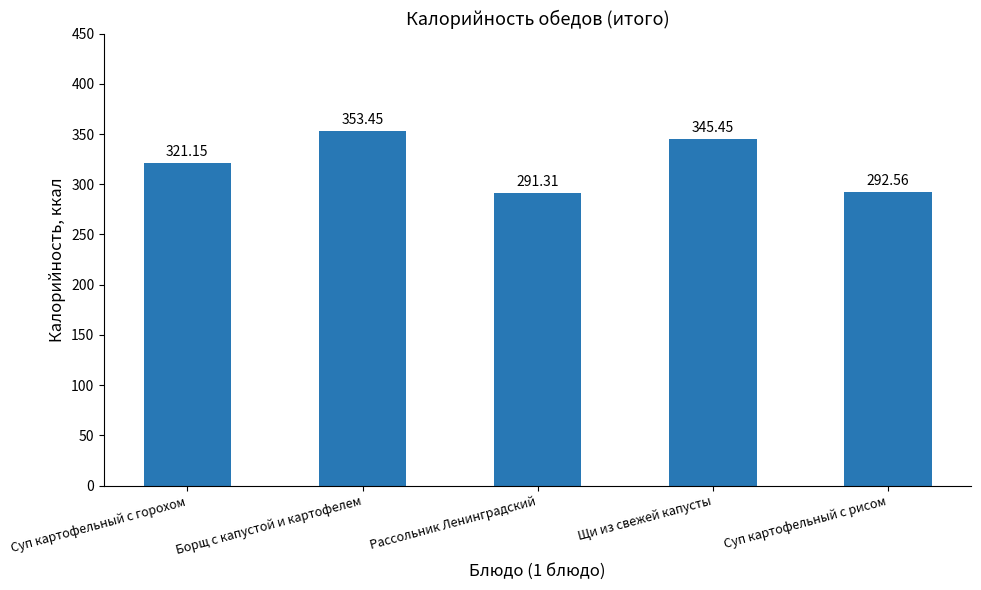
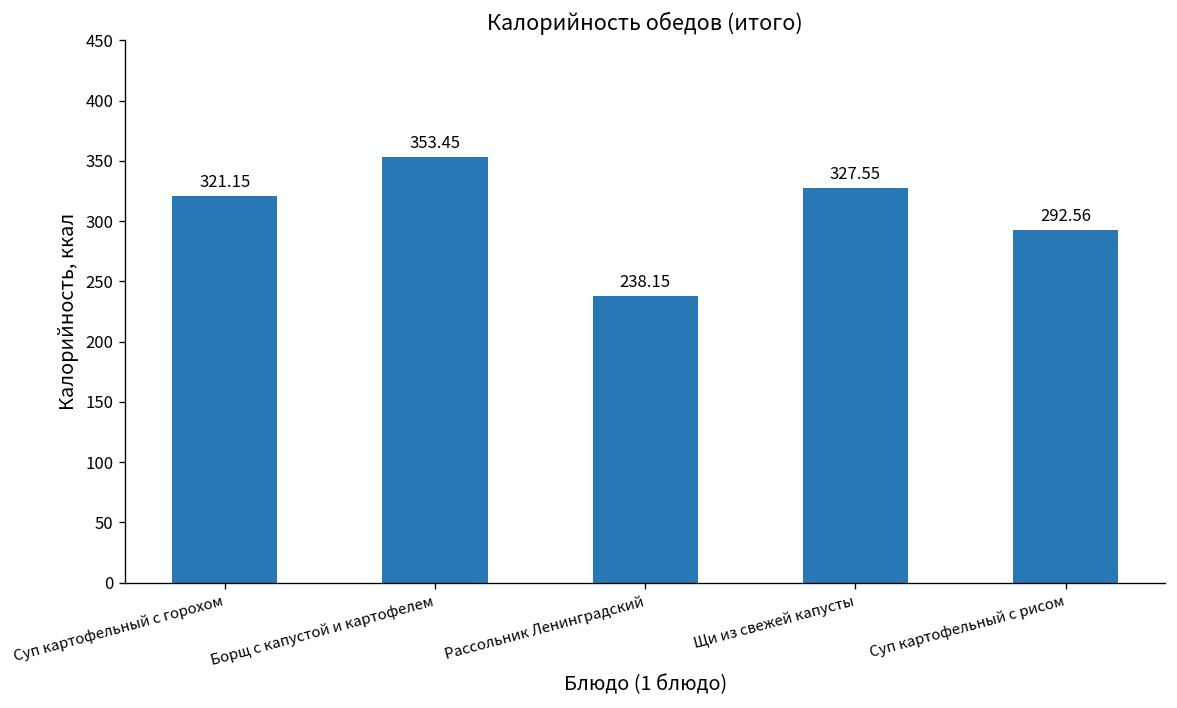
  {
    "Суп картофельный с горохом": 321.15,
    "Борщ с капустой и картофелем": 353.45,
-   "Рассольник Ленинградский": 291.31,
-   "Щи из свежей капусты": 345.45,
+   "Рассольник Ленинградский": 238.15,
+   "Щи из свежей капусты": 327.55,
    "Суп картофельный с рисом": 292.56
  }
